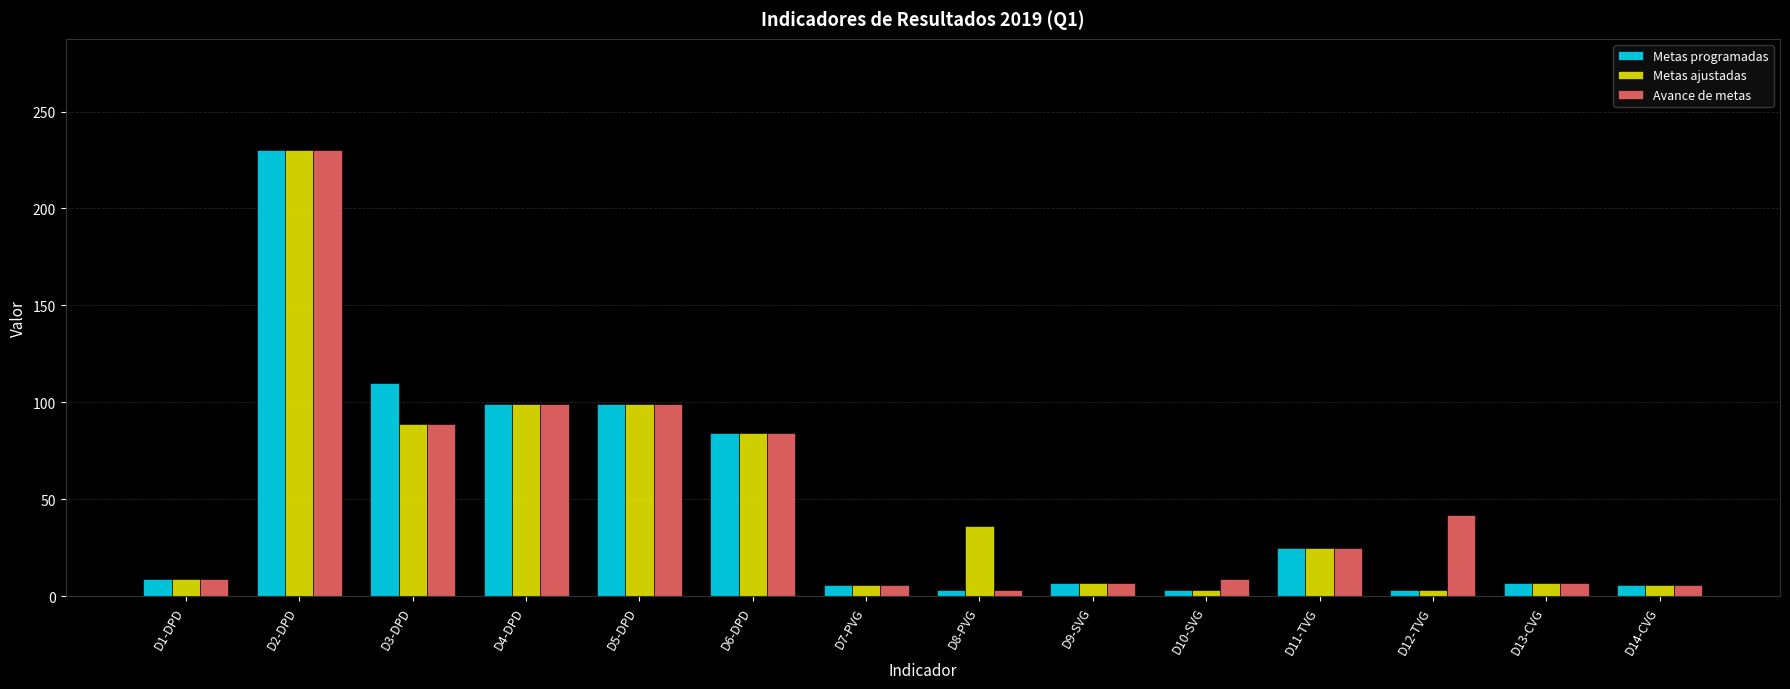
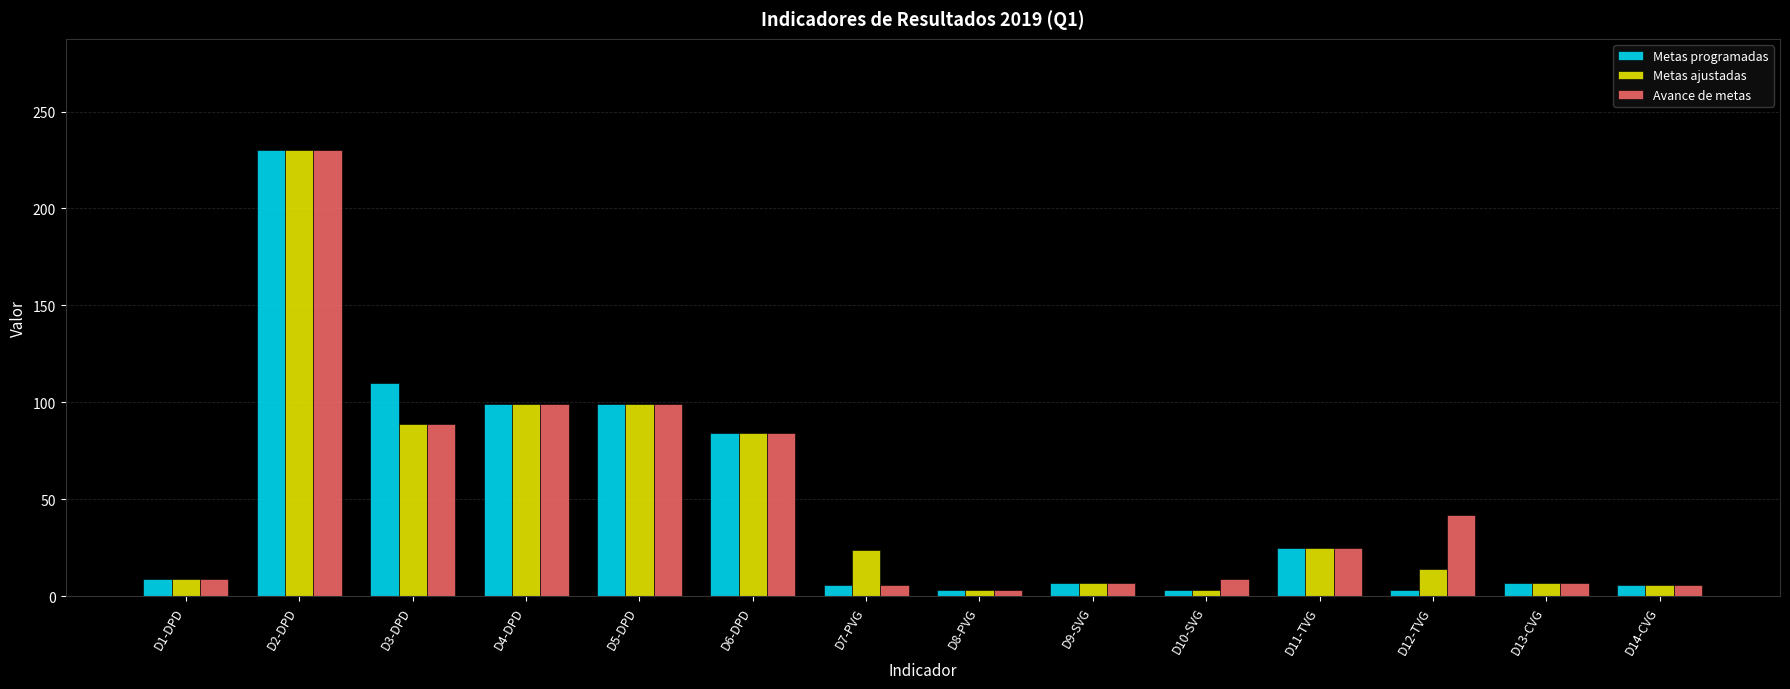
  {
    "Metas programadas": {
      "D1-DPD": 9,
      "D2-DPD": 230,
      "D3-DPD": 110,
      "D4-DPD": 99,
      "D5-DPD": 99,
      "D6-DPD": 84,
      "D7-PVG": 6,
      "D8-PVG": 3,
      "D9-SVG": 7,
      "D10-SVG": 3,
      "D11-TVG": 25,
      "D12-TVG": 3,
      "D13-CVG": 7,
      "D14-CVG": 6
    },
    "Metas ajustadas": {
      "D1-DPD": 9,
      "D2-DPD": 230,
      "D3-DPD": 89,
      "D4-DPD": 99,
      "D5-DPD": 99,
      "D6-DPD": 84,
-     "D7-PVG": 6,
-     "D8-PVG": 36,
+     "D7-PVG": 24,
+     "D8-PVG": 3,
      "D9-SVG": 7,
      "D10-SVG": 3,
      "D11-TVG": 25,
-     "D12-TVG": 3,
+     "D12-TVG": 14,
      "D13-CVG": 7,
      "D14-CVG": 6
    },
    "Avance de metas": {
      "D1-DPD": 9,
      "D2-DPD": 230,
      "D3-DPD": 89,
      "D4-DPD": 99,
      "D5-DPD": 99,
      "D6-DPD": 84,
      "D7-PVG": 6,
      "D8-PVG": 3,
      "D9-SVG": 7,
      "D10-SVG": 9,
      "D11-TVG": 25,
      "D12-TVG": 42,
      "D13-CVG": 7,
      "D14-CVG": 6
    }
  }
